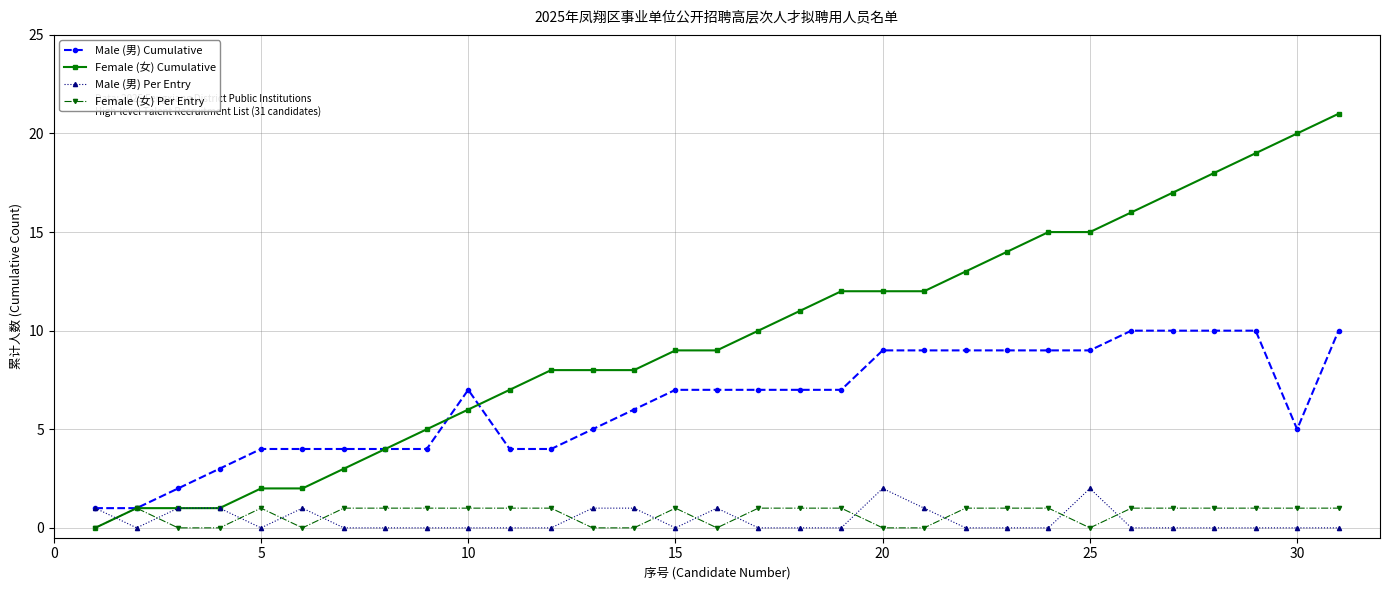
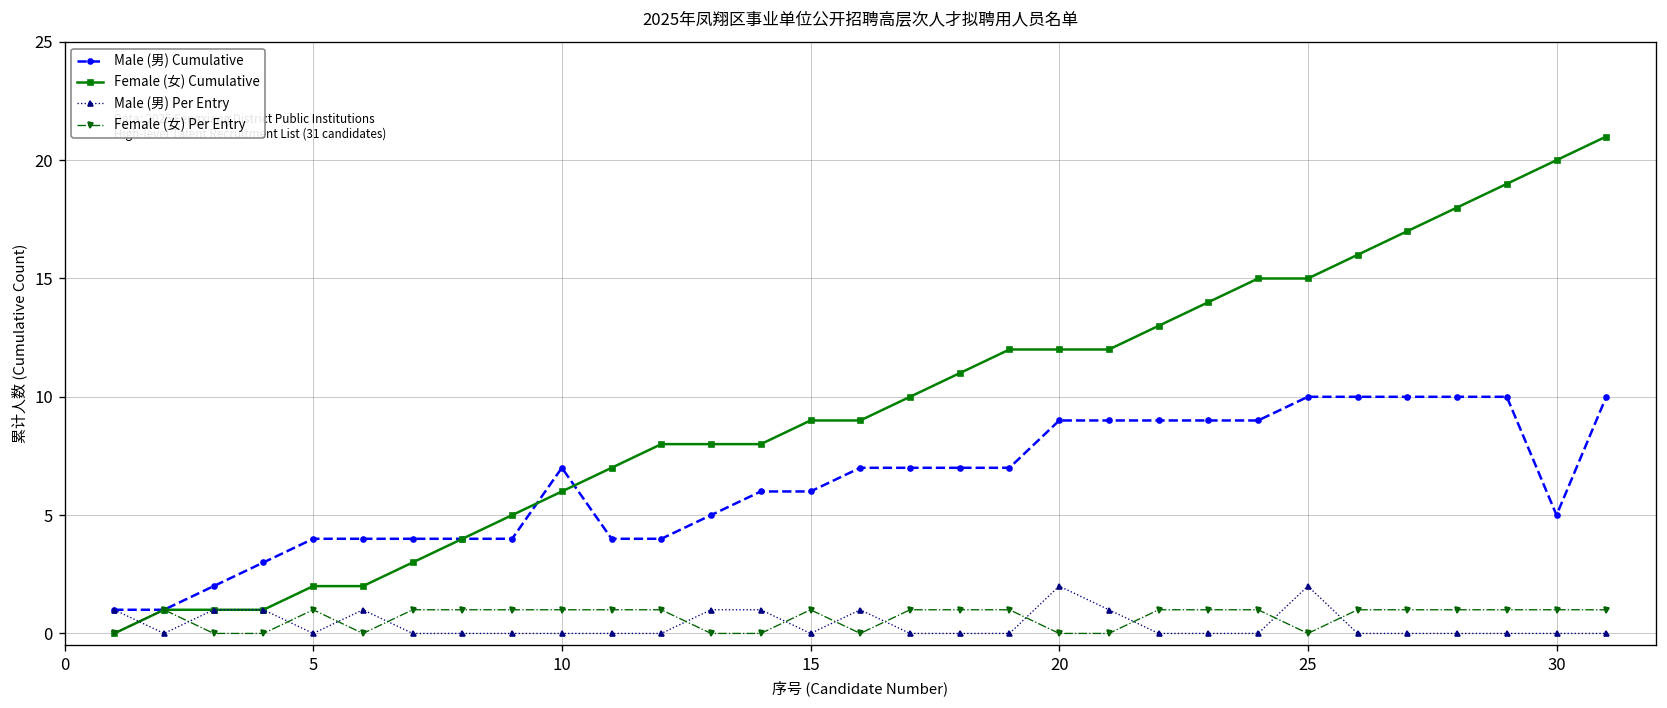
  {
    "Male (男) Cumulative": {
      "5": 4,
      "10": 7,
-     "15": 7,
+     "15": 6,
      "20": 9,
-     "25": 9,
+     "25": 10,
      "30": 5
    },
    "Male (男) Per Entry": {
      "5": 0,
      "10": 0,
      "15": 0,
      "20": 2,
      "25": 2,
      "30": 0
    }
  }
